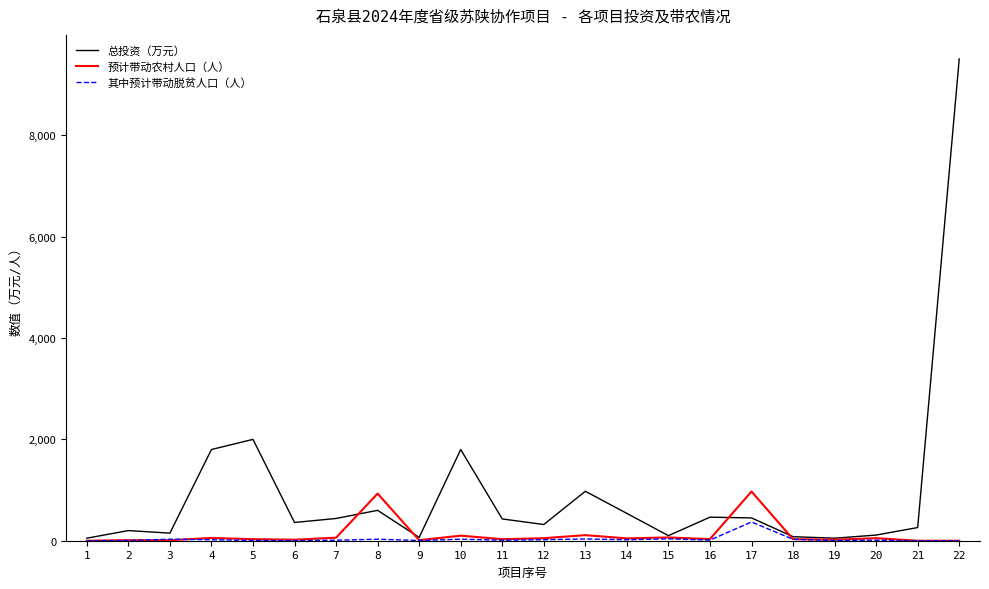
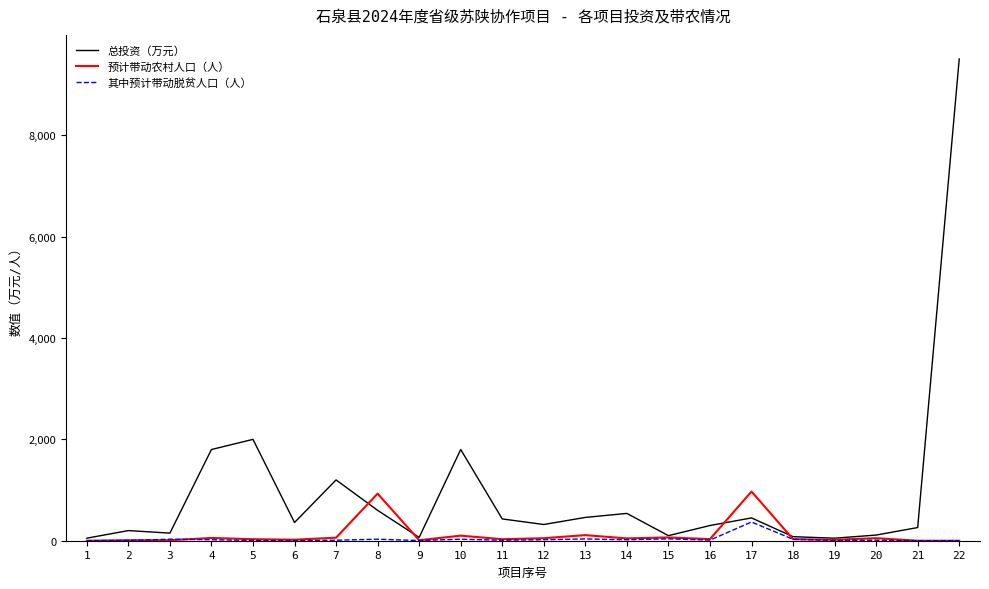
  {
    "总投资（万元）": {
      "2": "200",
      "3": "200",
      "4": "1,800",
      "5": "2,000",
      "6": "400",
-     "7": "400",
+     "7": "1,200",
      "8": "600",
      "9": "100",
      "10": "1,800",
      "11": "400",
      "12": "300",
-     "13": "1,000",
+     "13": "500",
      "14": "500",
-     "16": "500",
+     "16": "300",
      "17": "500",
      "20": "100",
      "21": "300",
      "22": "9,500"
    },
    "预计带动农村人口（人）": {
      "8": "900",
      "10": "100",
      "13": "100",
      "17": "1,000"
    },
    "其中预计带动脱贫人口（人）": {
      "8": "0",
      "10": "0",
      "13": "0",
      "17": "400"
    }
  }
